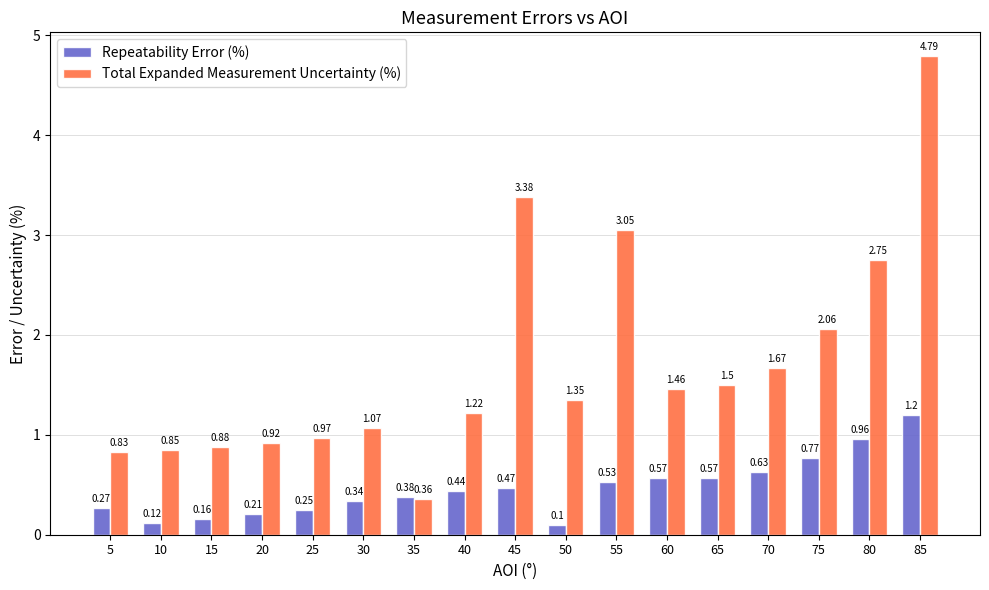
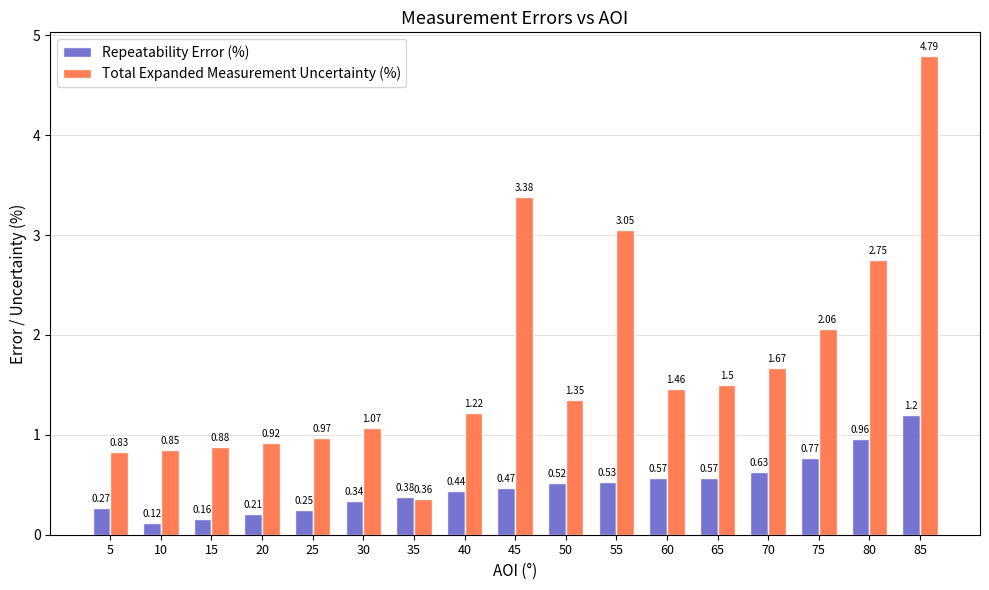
  {
    "Repeatability Error (%)": {
      "5": 0.27,
      "10": 0.12,
      "15": 0.16,
      "20": 0.21,
      "25": 0.25,
      "30": 0.34,
      "35": 0.38,
      "40": 0.44,
      "45": 0.47,
-     "50": 0.1,
+     "50": 0.52,
      "55": 0.53,
      "60": 0.57,
      "65": 0.57,
      "70": 0.63,
      "75": 0.77,
      "80": 0.96,
      "85": 1.2
    },
    "Total Expanded Measurement Uncertainty (%)": {
      "5": 0.83,
      "10": 0.85,
      "15": 0.88,
      "20": 0.92,
      "25": 0.97,
      "30": 1.07,
      "35": 0.36,
      "40": 1.22,
      "45": 3.38,
      "50": 1.35,
      "55": 3.05,
      "60": 1.46,
      "65": 1.5,
      "70": 1.67,
      "75": 2.06,
      "80": 2.75,
      "85": 4.79
    }
  }
